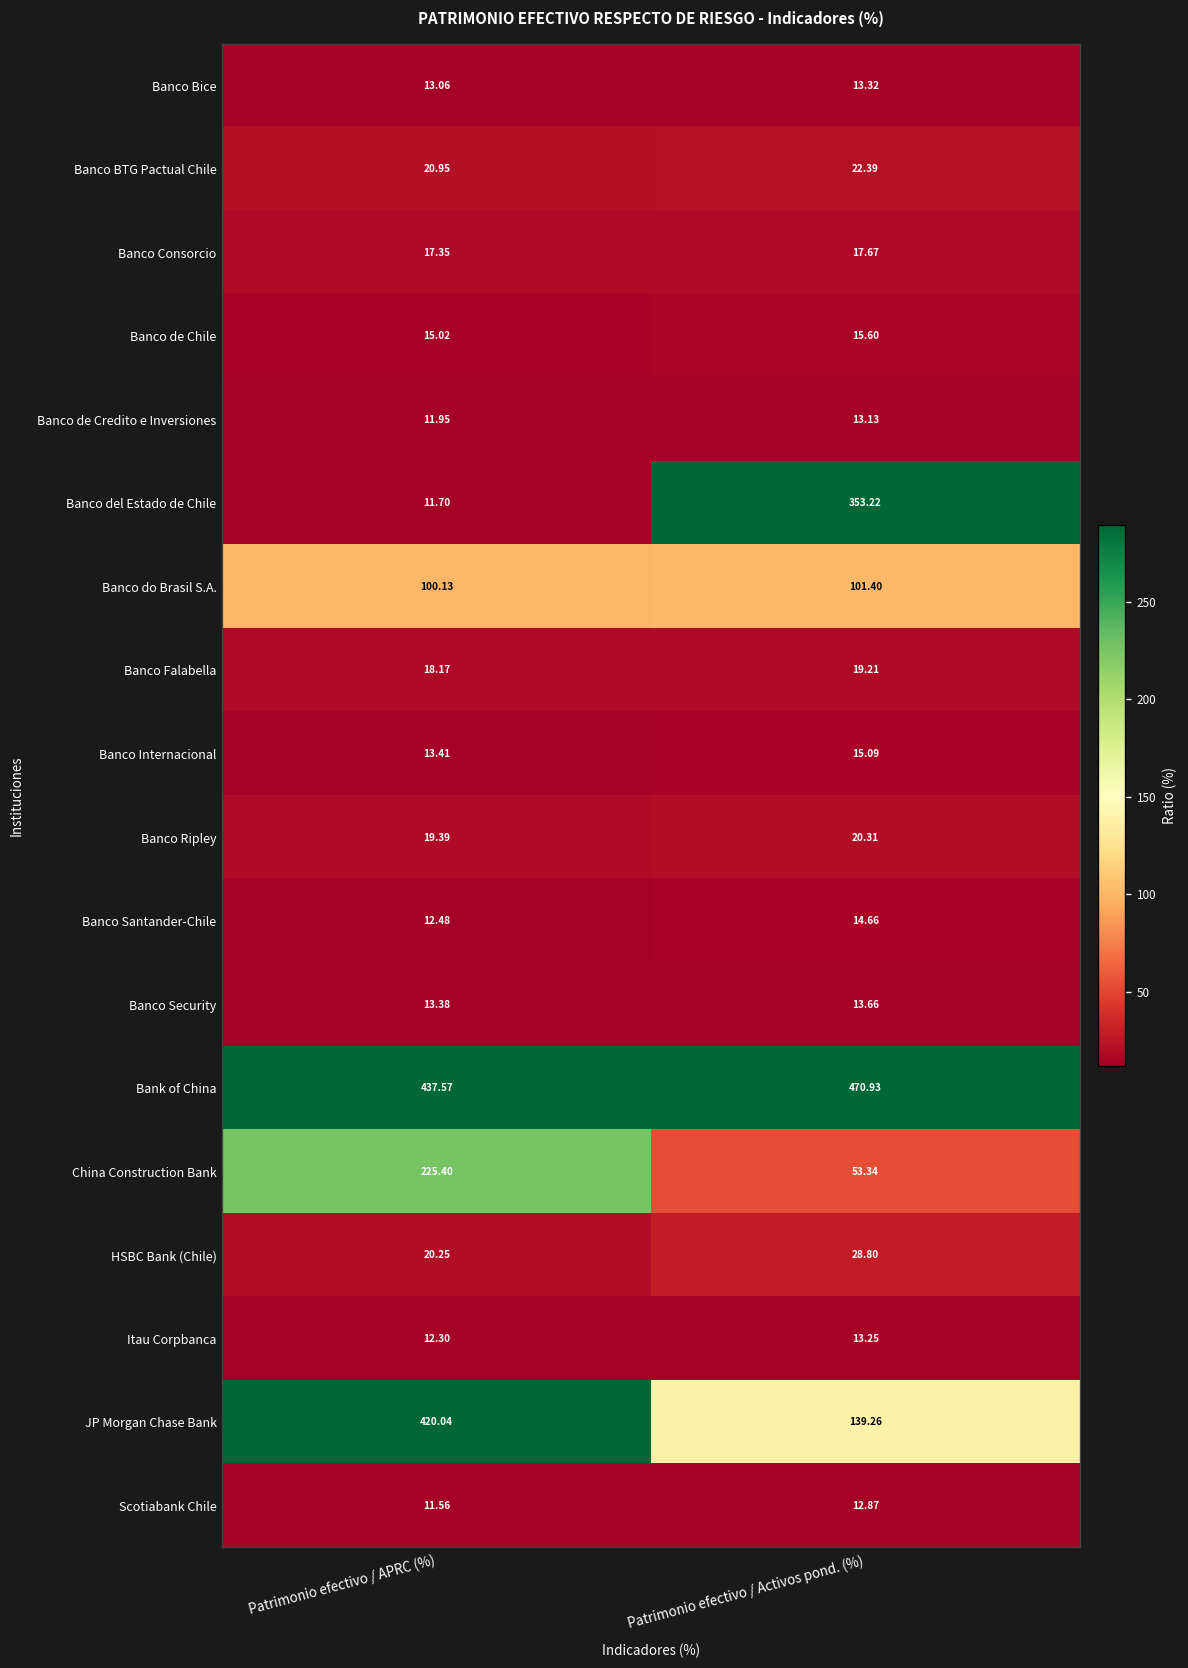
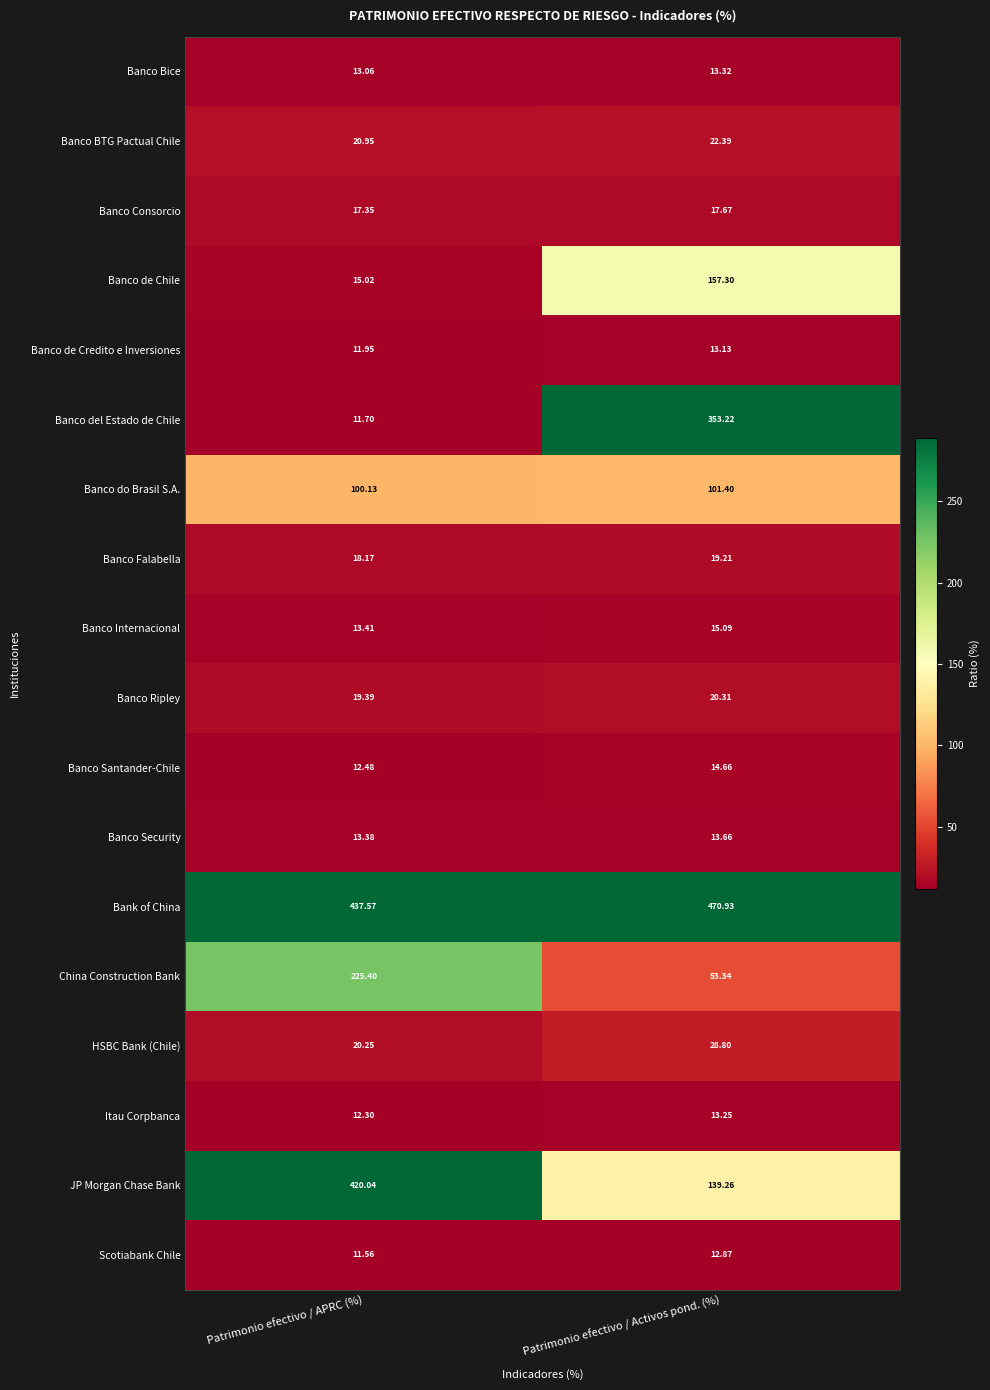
  {
    "Banco Bice": {
      "Patrimonio efectivo / APRC (%)": 13.06,
      "Patrimonio efectivo / Activos pond. (%)": 13.32
    },
    "Banco BTG Pactual Chile": {
      "Patrimonio efectivo / APRC (%)": 20.95,
      "Patrimonio efectivo / Activos pond. (%)": 22.39
    },
    "Banco Consorcio": {
      "Patrimonio efectivo / APRC (%)": 17.35,
      "Patrimonio efectivo / Activos pond. (%)": 17.67
    },
    "Banco de Chile": {
      "Patrimonio efectivo / APRC (%)": 15.02,
-     "Patrimonio efectivo / Activos pond. (%)": 15.60
+     "Patrimonio efectivo / Activos pond. (%)": 157.30
    },
    "Banco de Credito e Inversiones": {
      "Patrimonio efectivo / APRC (%)": 11.95,
      "Patrimonio efectivo / Activos pond. (%)": 13.13
    },
    "Banco del Estado de Chile": {
      "Patrimonio efectivo / APRC (%)": 11.70,
      "Patrimonio efectivo / Activos pond. (%)": 353.22
    },
    "Banco do Brasil S.A.": {
      "Patrimonio efectivo / APRC (%)": 100.13,
      "Patrimonio efectivo / Activos pond. (%)": 101.40
    },
    "Banco Falabella": {
      "Patrimonio efectivo / APRC (%)": 18.17,
      "Patrimonio efectivo / Activos pond. (%)": 19.21
    },
    "Banco Internacional": {
      "Patrimonio efectivo / APRC (%)": 13.41,
      "Patrimonio efectivo / Activos pond. (%)": 15.09
    },
    "Banco Ripley": {
      "Patrimonio efectivo / APRC (%)": 19.39,
      "Patrimonio efectivo / Activos pond. (%)": 20.31
    },
    "Banco Santander-Chile": {
      "Patrimonio efectivo / APRC (%)": 12.48,
      "Patrimonio efectivo / Activos pond. (%)": 14.66
    },
    "Banco Security": {
      "Patrimonio efectivo / APRC (%)": 13.38,
      "Patrimonio efectivo / Activos pond. (%)": 13.66
    },
    "Bank of China": {
      "Patrimonio efectivo / APRC (%)": 437.57,
      "Patrimonio efectivo / Activos pond. (%)": 470.93
    },
    "China Construction Bank": {
      "Patrimonio efectivo / APRC (%)": 225.40,
      "Patrimonio efectivo / Activos pond. (%)": 53.34
    },
    "HSBC Bank (Chile)": {
      "Patrimonio efectivo / APRC (%)": 20.25,
      "Patrimonio efectivo / Activos pond. (%)": 28.80
    },
    "Itau Corpbanca": {
      "Patrimonio efectivo / APRC (%)": 12.30,
      "Patrimonio efectivo / Activos pond. (%)": 13.25
    },
    "JP Morgan Chase Bank": {
      "Patrimonio efectivo / APRC (%)": 420.04,
      "Patrimonio efectivo / Activos pond. (%)": 139.26
    },
    "Scotiabank Chile": {
      "Patrimonio efectivo / APRC (%)": 11.56,
      "Patrimonio efectivo / Activos pond. (%)": 12.87
    }
  }
